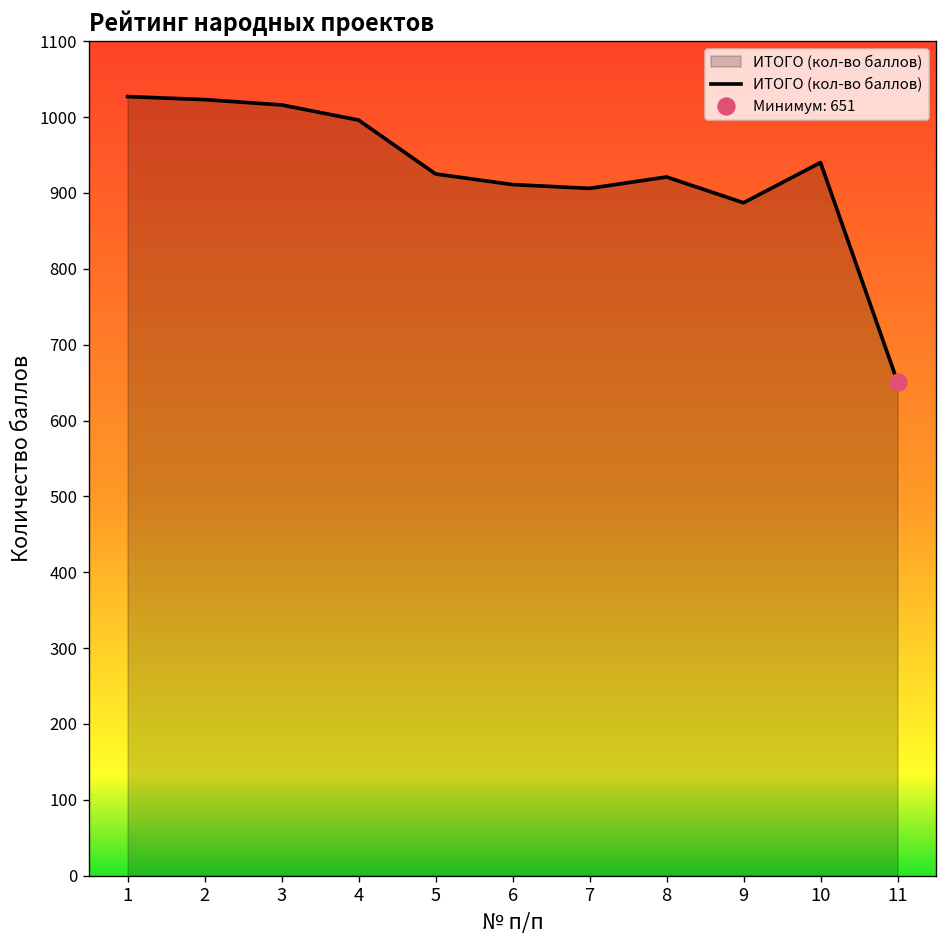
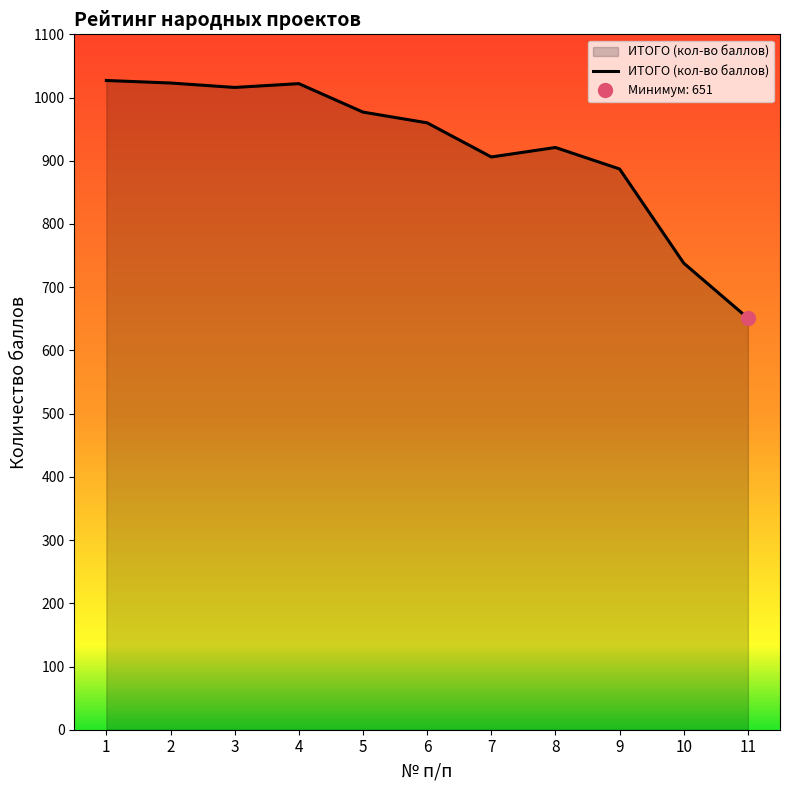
  {
    "ИТОГО (кол-во баллов)": {
      "1": 1030,
      "2": 1020,
      "3": 1020,
-     "4": 1000,
-     "5": 930,
-     "6": 910,
+     "4": 1020,
+     "5": 980,
+     "6": 960,
      "7": 910,
      "8": 920,
      "9": 890,
-     "10": 940
+     "10": 740
    }
  }
